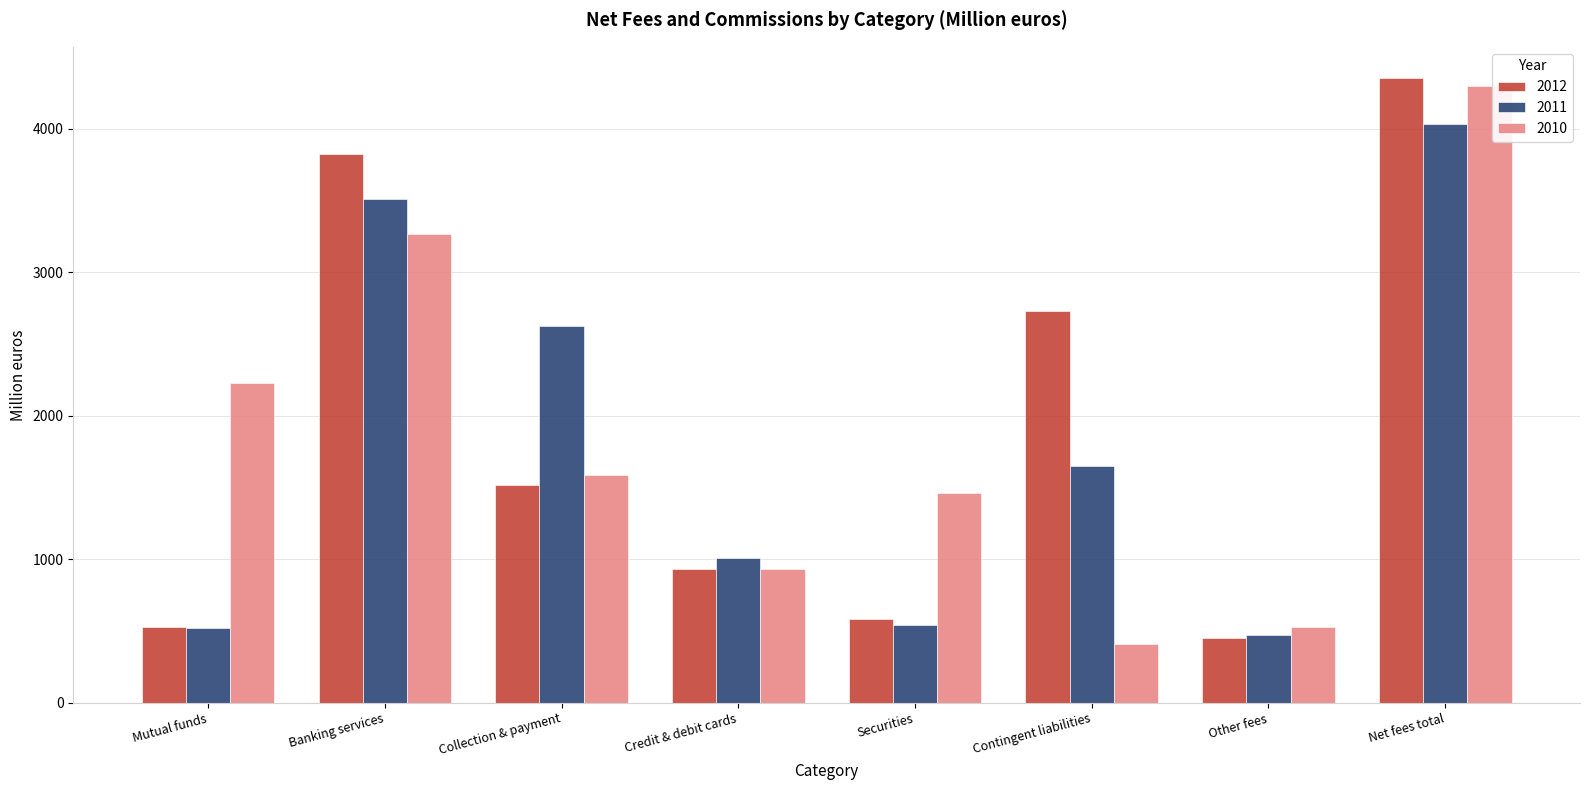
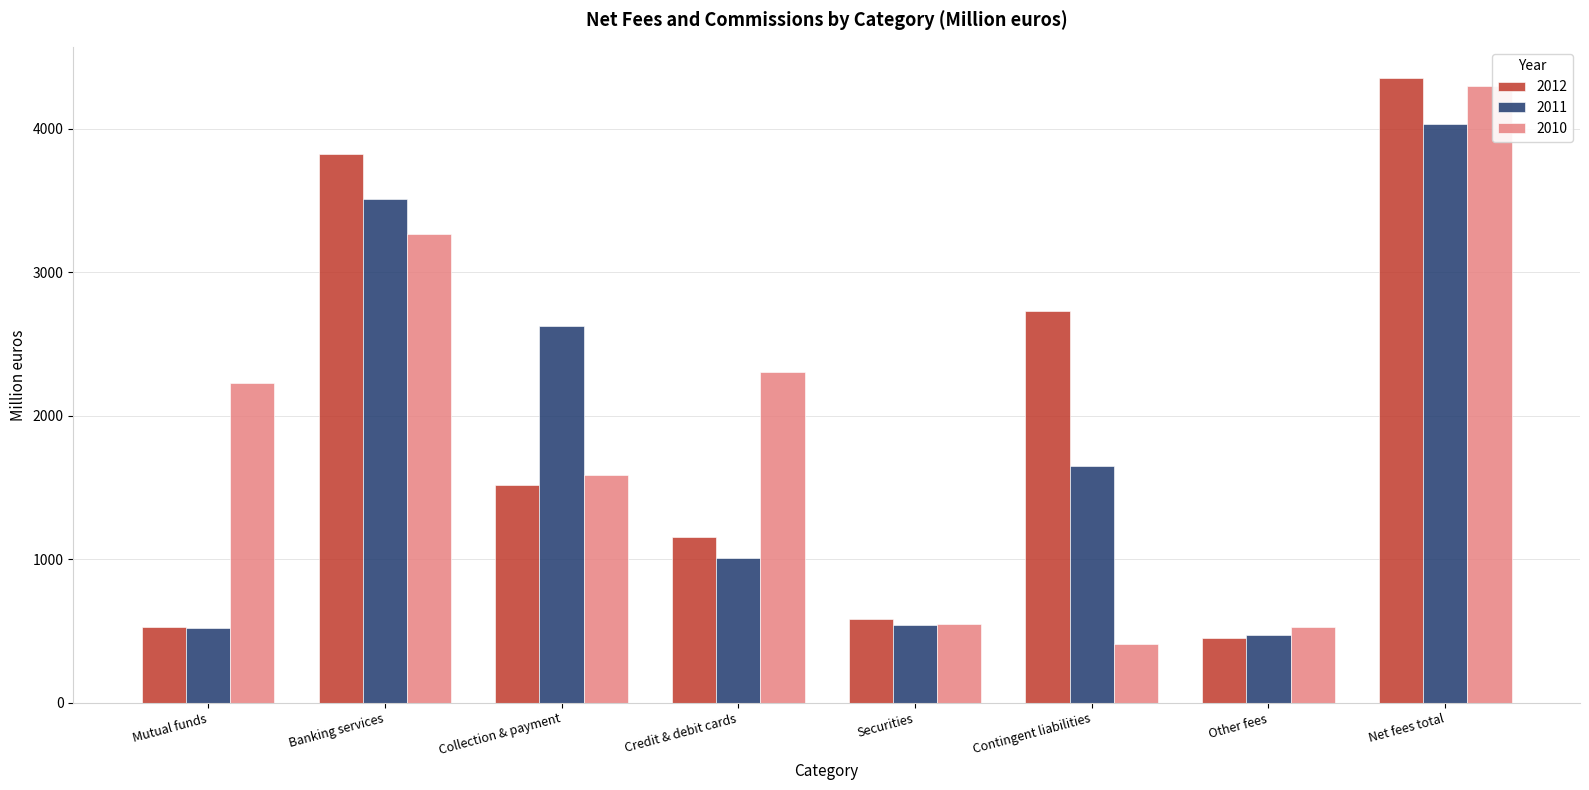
  {
    "2012": {
      "Mutual funds": 530,
      "Banking services": 3820,
      "Collection & payment": 1520,
-     "Credit & debit cards": 930,
+     "Credit & debit cards": 1150,
      "Securities": 580,
      "Contingent liabilities": 2730,
      "Other fees": 450,
      "Net fees total": 4350
    },
    "2011": {
      "Mutual funds": 520,
      "Banking services": 3510,
      "Collection & payment": 2630,
      "Credit & debit cards": 1010,
      "Securities": 540,
      "Contingent liabilities": 1650,
      "Other fees": 470,
      "Net fees total": 4030
    },
    "2010": {
      "Mutual funds": 2230,
      "Banking services": 3270,
      "Collection & payment": 1590,
-     "Credit & debit cards": 930,
-     "Securities": 1460,
+     "Credit & debit cards": 2300,
+     "Securities": 550,
      "Contingent liabilities": 410,
      "Other fees": 530,
      "Net fees total": 4300
    }
  }
